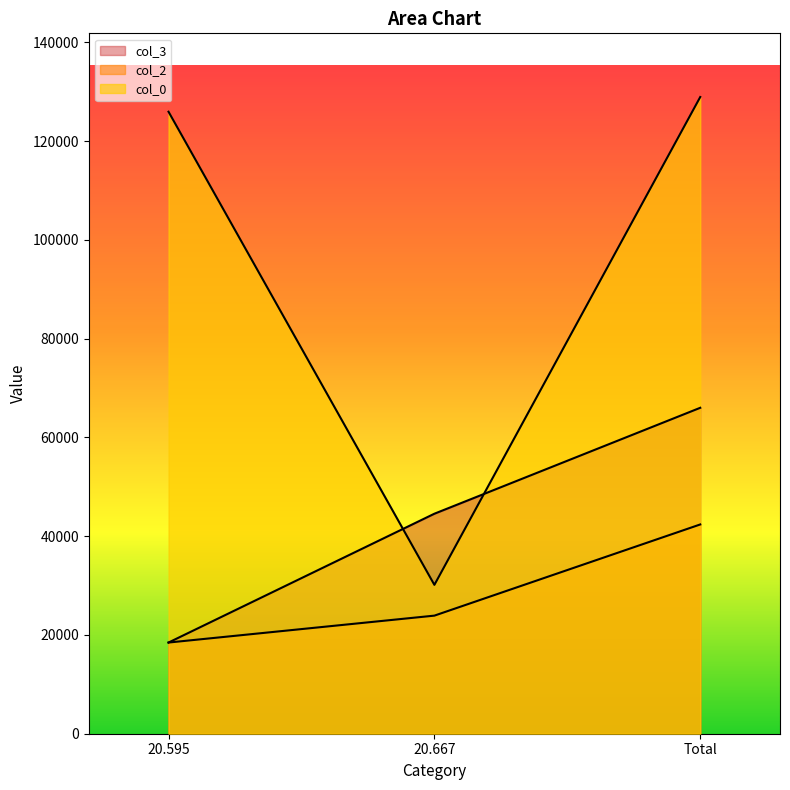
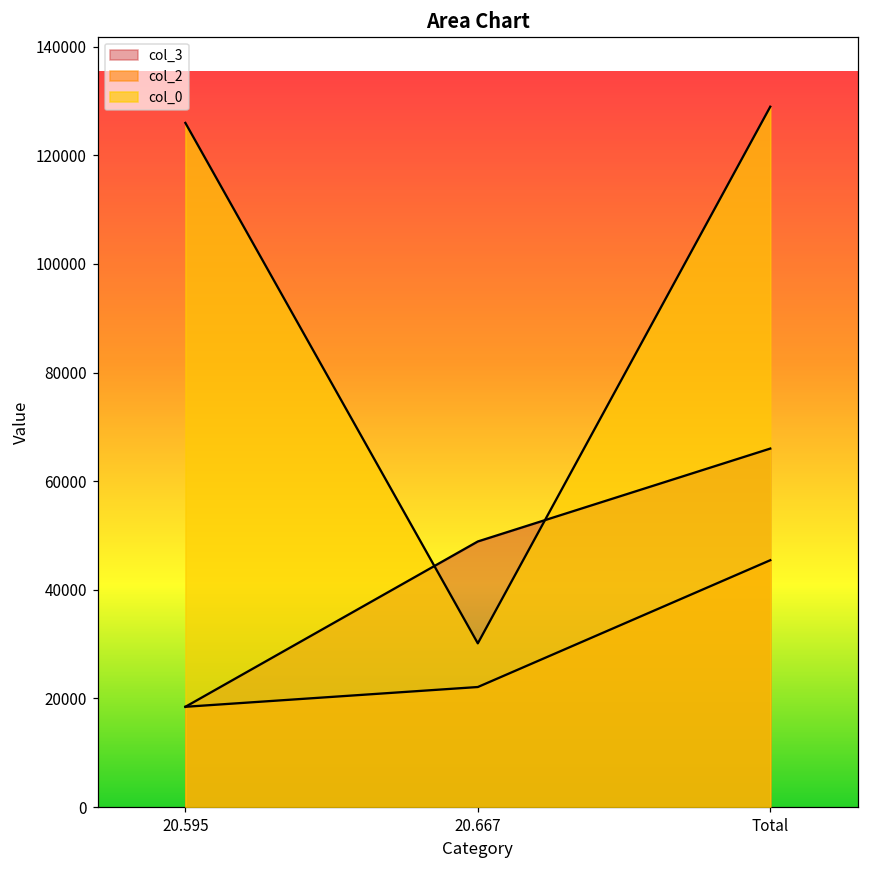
  {
    "col_3": {
-     "20.667": 45000,
+     "20.667": 49000,
      "Total": 66000
    },
    "col_2": {
-     "20.667": 24000,
-     "Total": 42000
+     "20.667": 22000,
+     "Total": 45000
    },
    "col_0": {
      "20.595": 126000,
      "20.667": 30000,
      "Total": 129000
    }
  }
